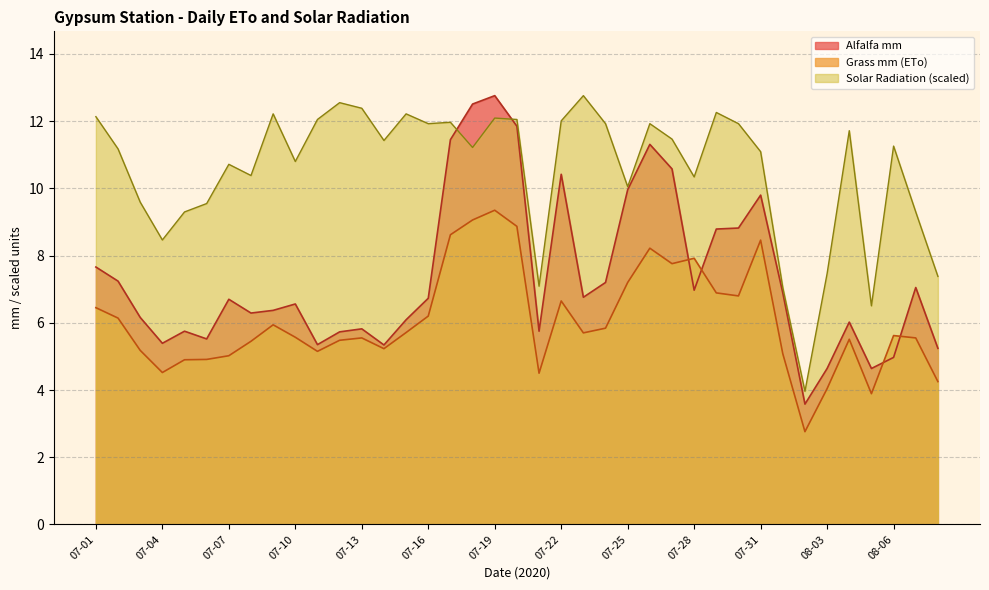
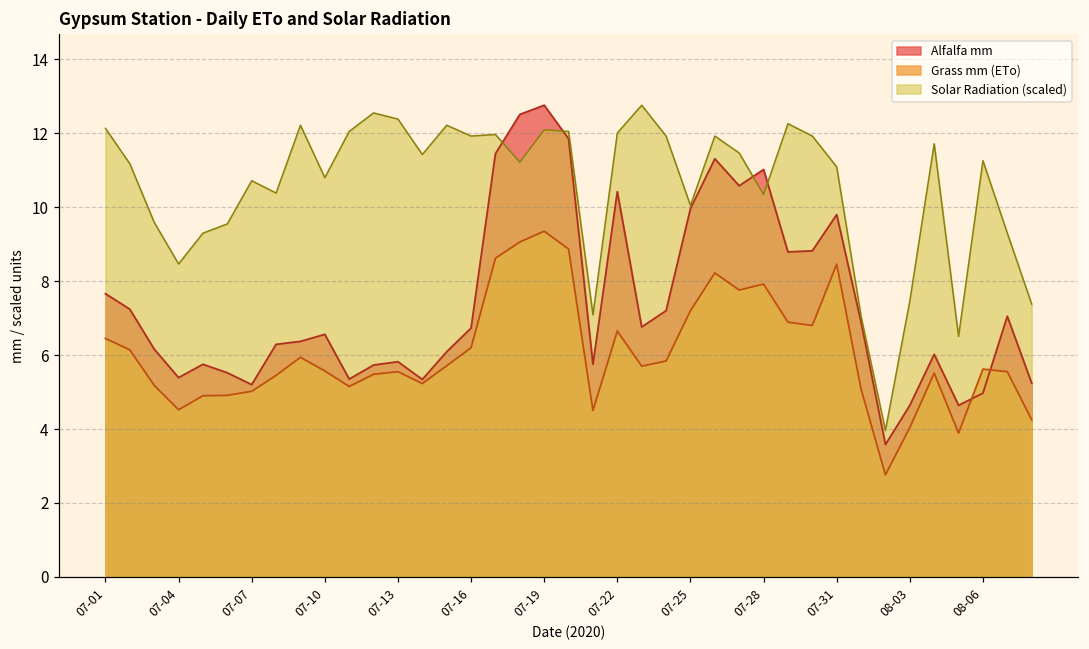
  {
    "Alfalfa mm": {
      "07-01": 7.7,
      "07-04": 5.4,
-     "07-07": 6.7,
+     "07-07": 5.2,
      "07-10": 6.6,
      "07-13": 5.8,
      "07-16": 6.7,
      "07-19": 12.8,
      "07-22": 10.4,
      "07-25": 10.0,
-     "07-28": 7.0,
+     "07-28": 11.0,
      "07-31": 9.8,
      "08-03": 4.6,
      "08-06": 5.0
    }
  }
